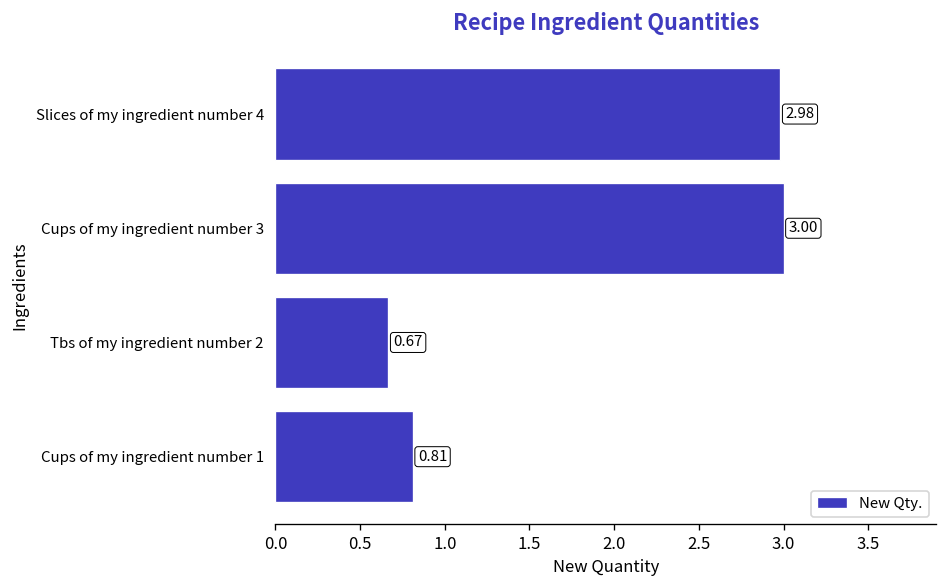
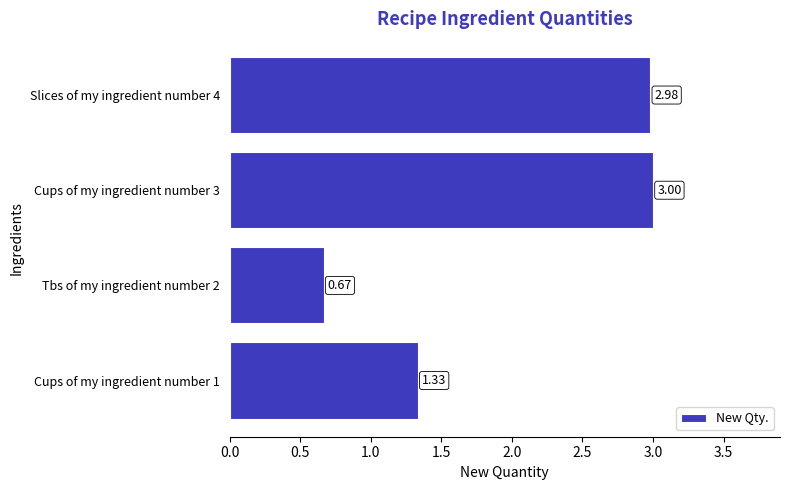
  {
-   "Cups of my ingredient number 1": 0.81
+   "Cups of my ingredient number 1": 1.33
  }
